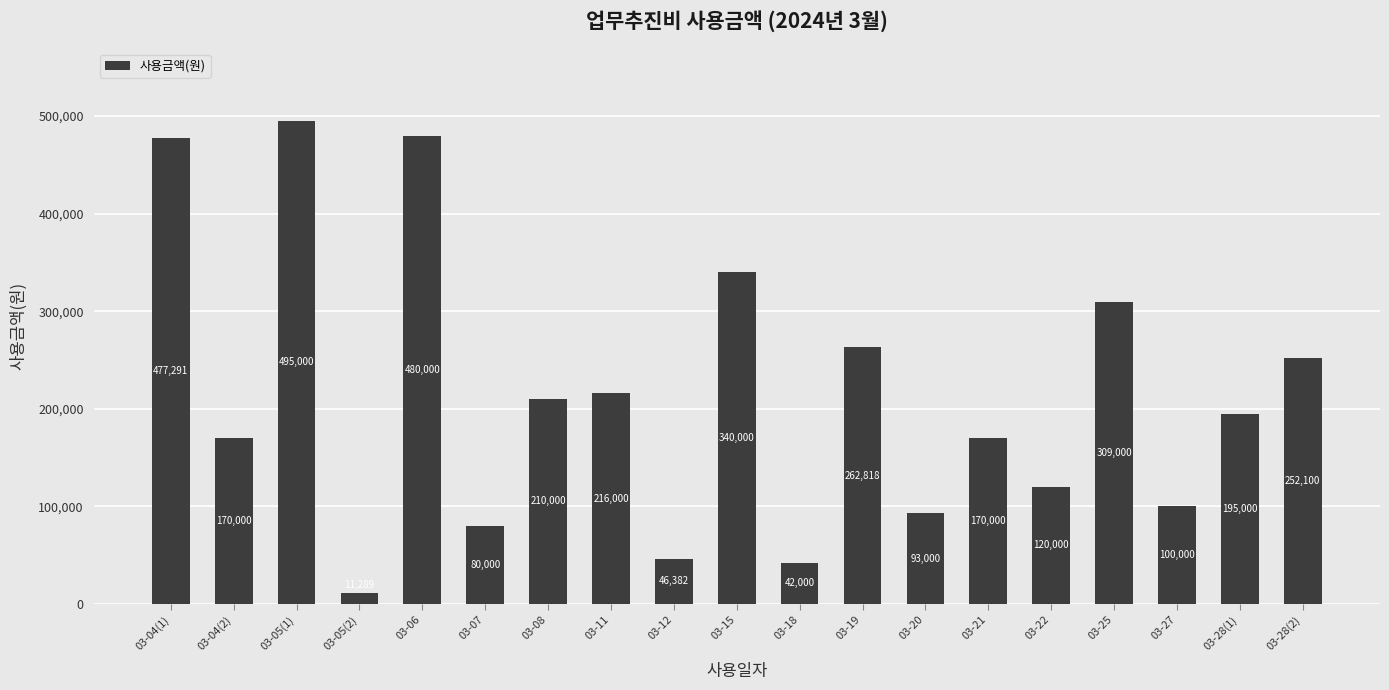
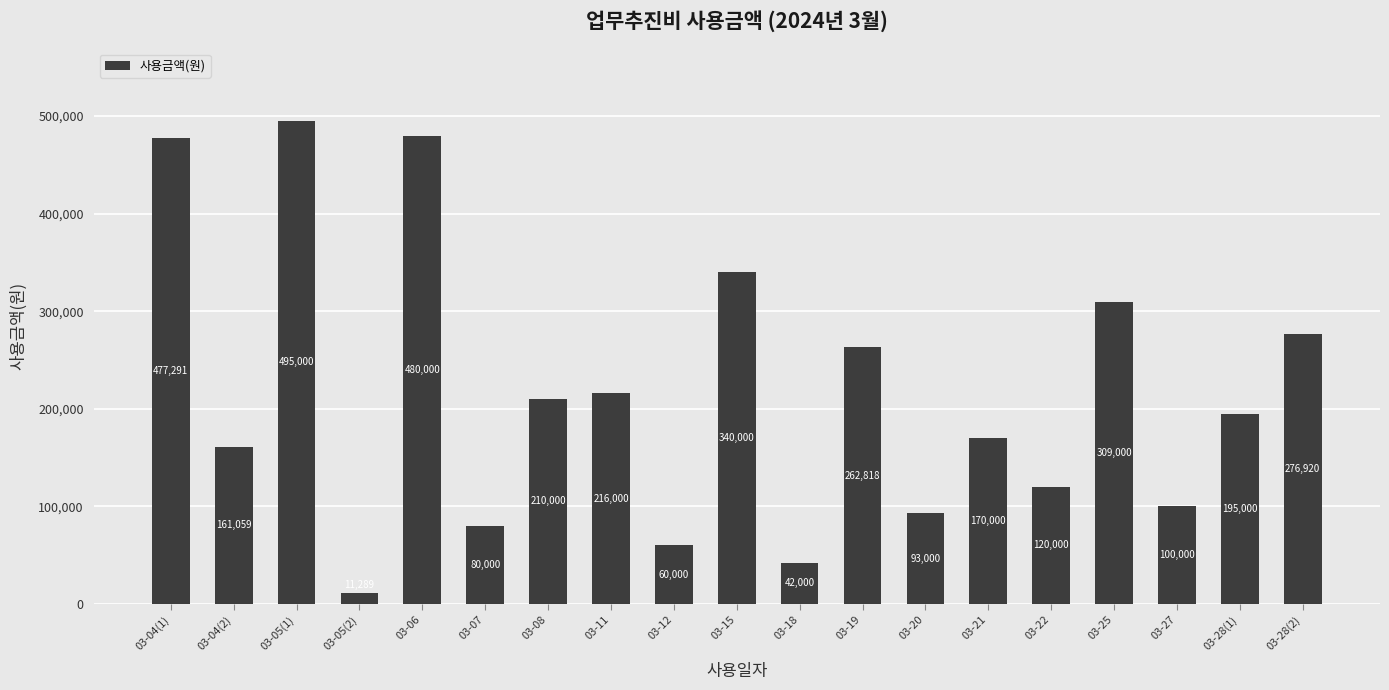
  {
    "03-04(1)": "477,291",
-   "03-04(2)": "170,000",
+   "03-04(2)": "161,059",
    "03-05(1)": "495,000",
    "03-06": "480,000",
    "03-07": "80,000",
    "03-08": "210,000",
    "03-11": "216,000",
-   "03-12": "46,382",
+   "03-12": "60,000",
    "03-15": "340,000",
    "03-18": "42,000",
    "03-19": "262,818",
    "03-20": "93,000",
    "03-21": "170,000",
    "03-22": "120,000",
    "03-25": "309,000",
    "03-27": "100,000",
    "03-28(1)": "195,000",
-   "03-28(2)": "252,100"
+   "03-28(2)": "276,920"
  }
